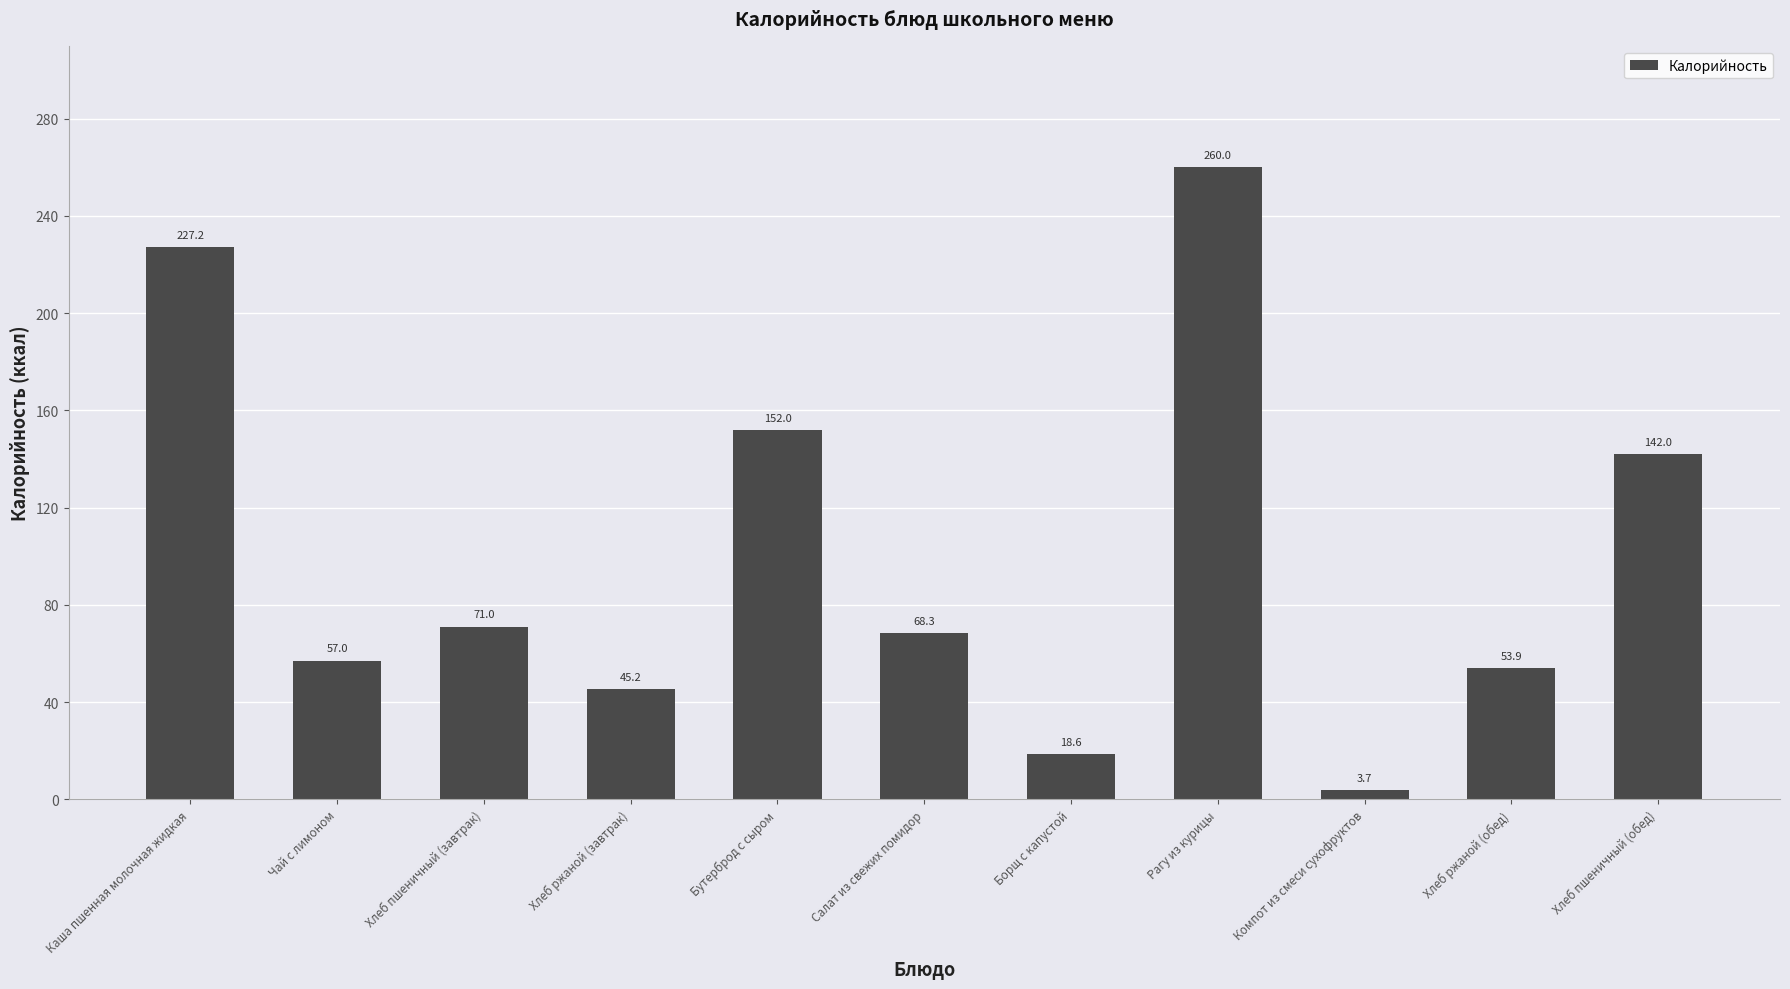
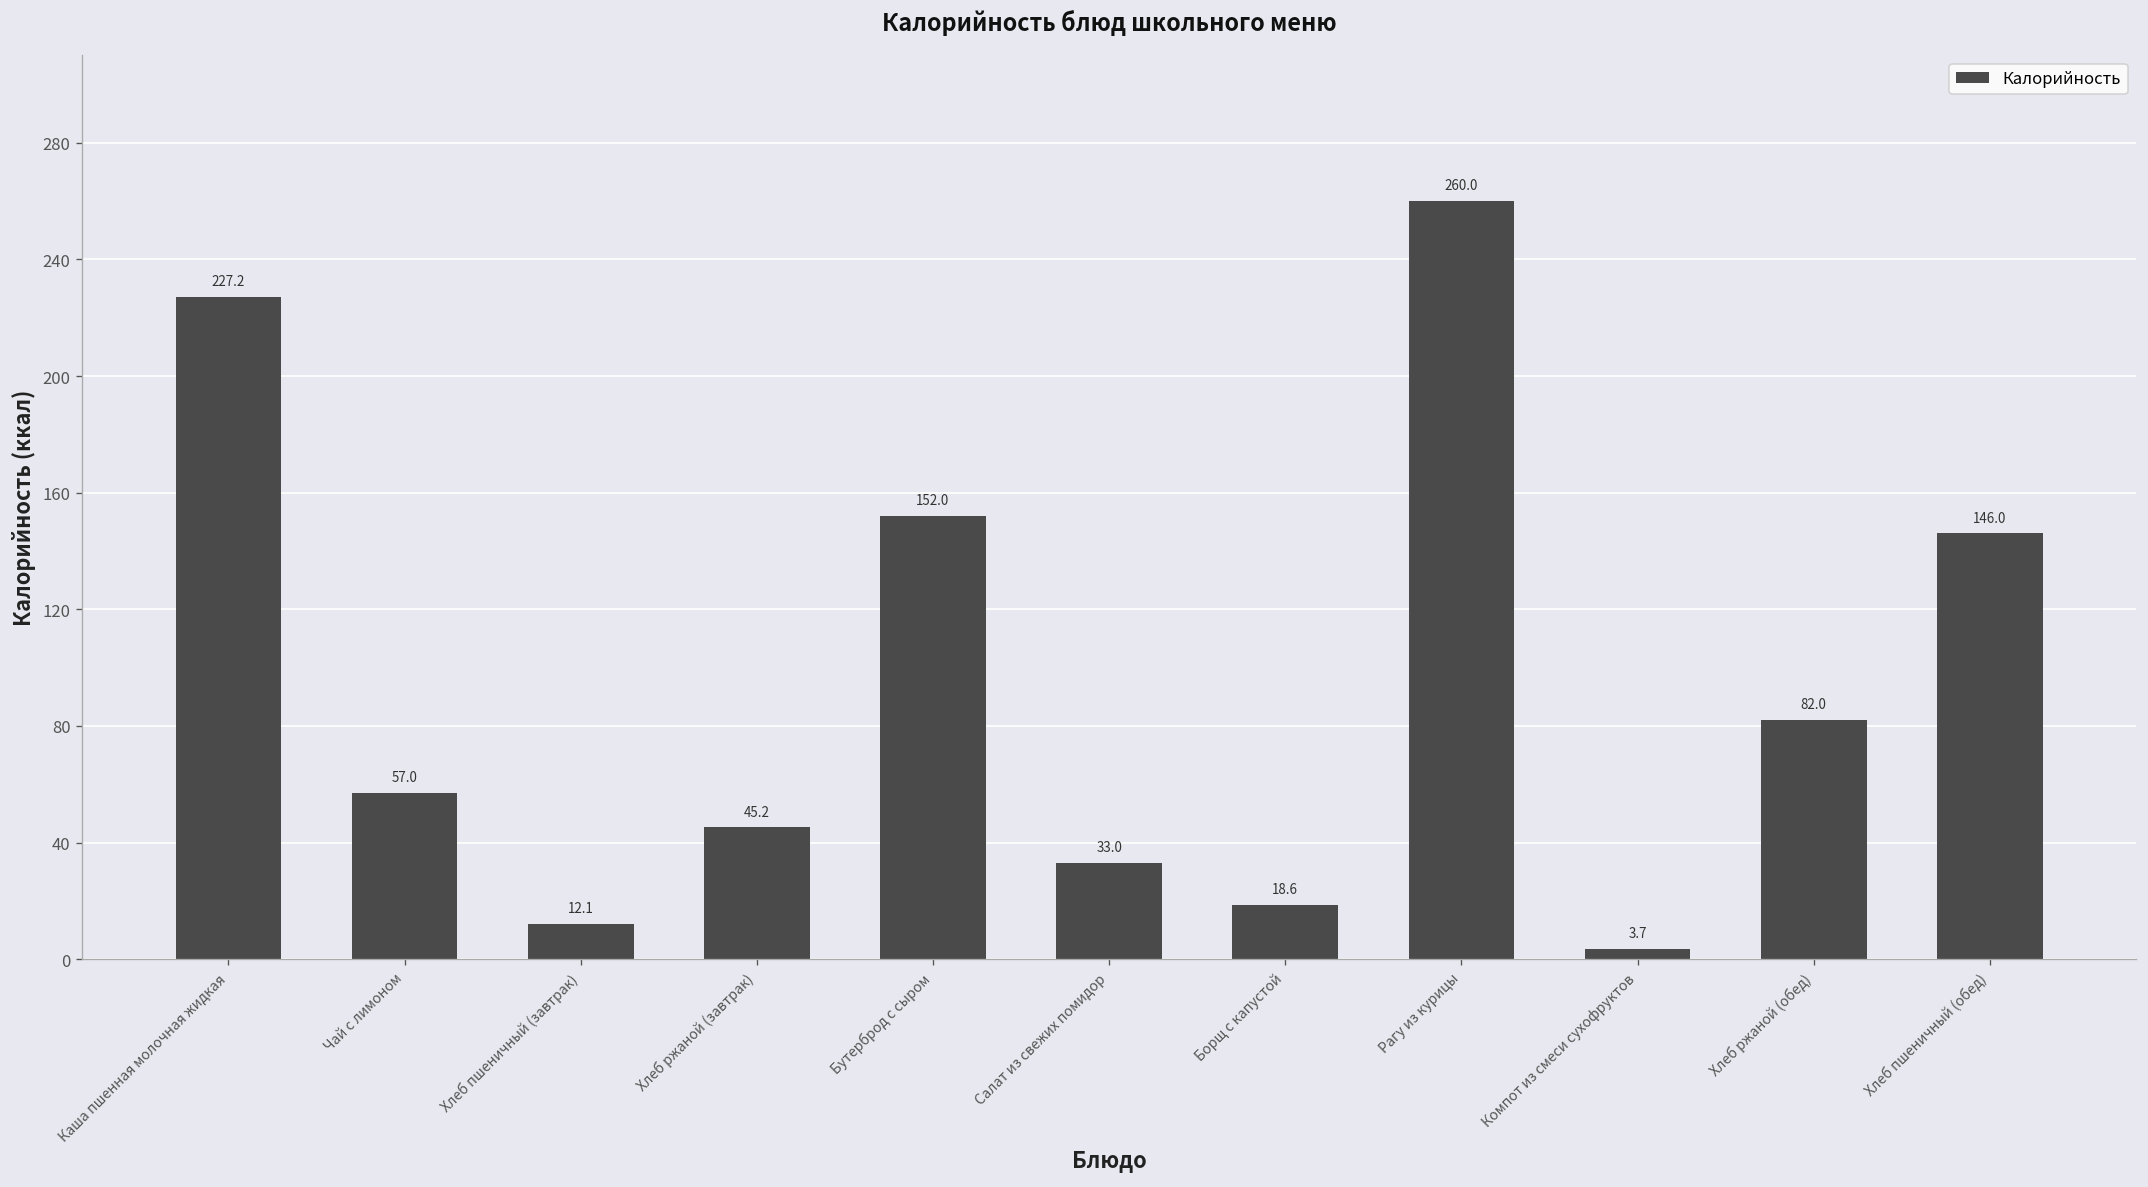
  {
    "Каша пшенная молочная жидкая": 227.2,
    "Чай с лимоном": 57.0,
-   "Хлеб пшеничный (завтрак)": 71.0,
+   "Хлеб пшеничный (завтрак)": 12.1,
    "Хлеб ржаной (завтрак)": 45.2,
    "Бутерброд с сыром": 152.0,
-   "Салат из свежих помидор": 68.3,
+   "Салат из свежих помидор": 33.0,
    "Борщ с капустой": 18.6,
    "Рагу из курицы": 260.0,
    "Компот из смеси сухофруктов": 3.7,
-   "Хлеб ржаной (обед)": 53.9,
-   "Хлеб пшеничный (обед)": 142.0
+   "Хлеб ржаной (обед)": 82.0,
+   "Хлеб пшеничный (обед)": 146.0
  }
